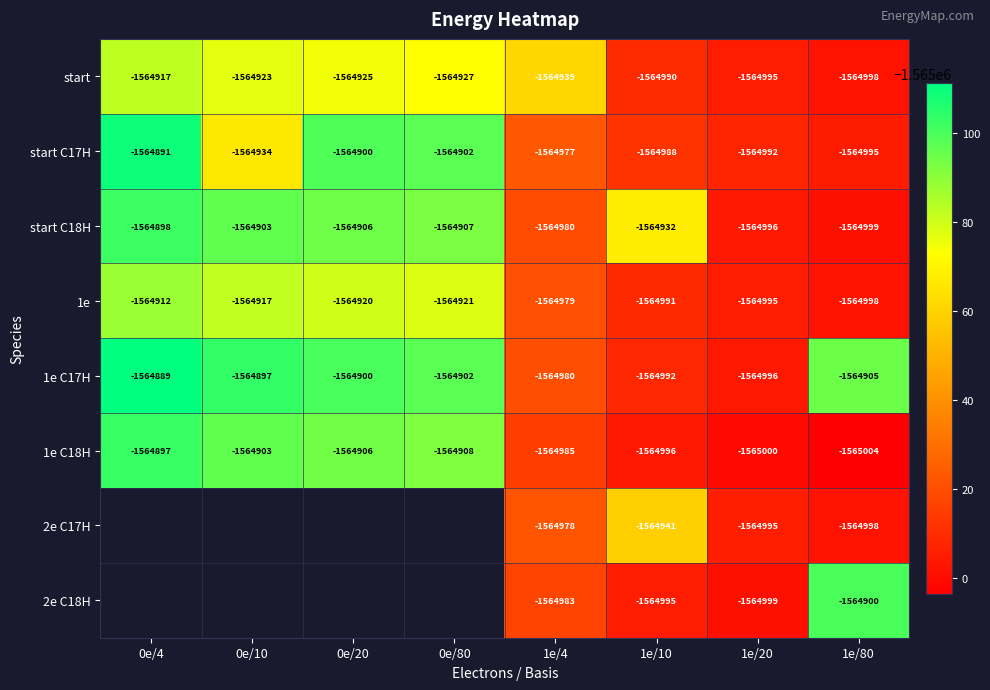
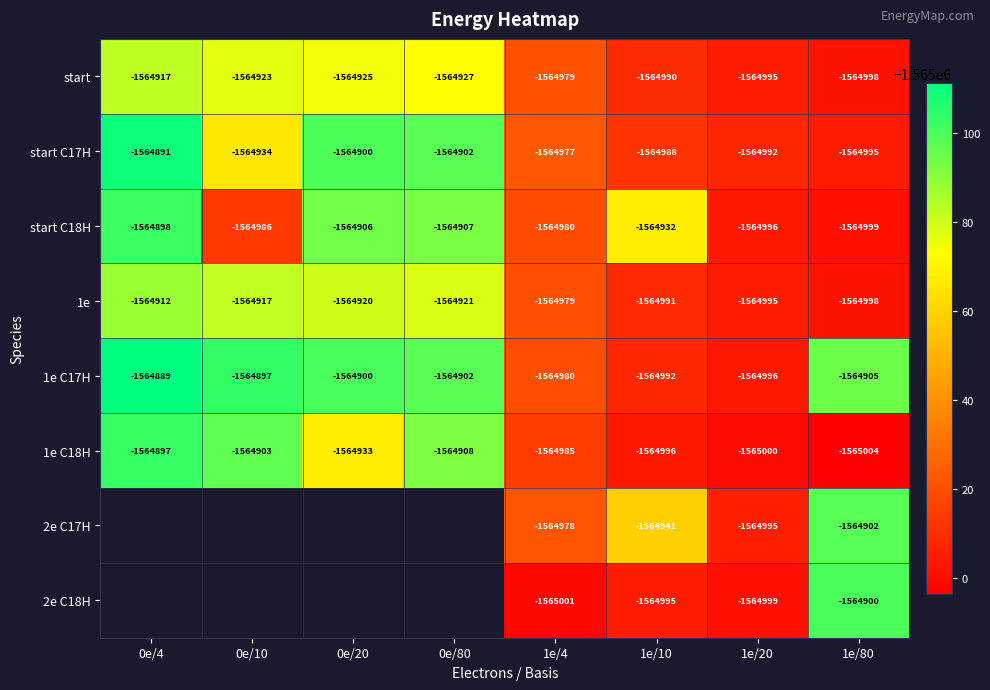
  {
    "start": {
      "0e/4": -1564917,
      "0e/10": -1564923,
      "0e/20": -1564925,
      "0e/80": -1564927,
-     "1e/4": -1564939,
+     "1e/4": -1564979,
      "1e/10": -1564990,
      "1e/20": -1564995,
      "1e/80": -1564998
    },
    "start C17H": {
      "0e/4": -1564891,
      "0e/10": -1564934,
      "0e/20": -1564900,
      "0e/80": -1564902,
      "1e/4": -1564977,
      "1e/10": -1564988,
      "1e/20": -1564992,
      "1e/80": -1564995
    },
    "start C18H": {
      "0e/4": -1564898,
-     "0e/10": -1564903,
+     "0e/10": -1564986,
      "0e/20": -1564906,
      "0e/80": -1564907,
      "1e/4": -1564980,
      "1e/10": -1564932,
      "1e/20": -1564996,
      "1e/80": -1564999
    },
    "1e": {
      "0e/4": -1564912,
      "0e/10": -1564917,
      "0e/20": -1564920,
      "0e/80": -1564921,
      "1e/4": -1564979,
      "1e/10": -1564991,
      "1e/20": -1564995,
      "1e/80": -1564998
    },
    "1e C17H": {
      "0e/4": -1564889,
      "0e/10": -1564897,
      "0e/20": -1564900,
      "0e/80": -1564902,
      "1e/4": -1564980,
      "1e/10": -1564992,
      "1e/20": -1564996,
      "1e/80": -1564905
    },
    "1e C18H": {
      "0e/4": -1564897,
      "0e/10": -1564903,
-     "0e/20": -1564906,
+     "0e/20": -1564933,
      "0e/80": -1564908,
      "1e/4": -1564985,
      "1e/10": -1564996,
      "1e/20": -1565000,
      "1e/80": -1565004
    },
    "2e C17H": {
      "1e/4": -1564978,
      "1e/10": -1564941,
      "1e/20": -1564995,
-     "1e/80": -1564998
+     "1e/80": -1564902
    },
    "2e C18H": {
-     "1e/4": -1564983,
+     "1e/4": -1565001,
      "1e/10": -1564995,
      "1e/20": -1564999,
      "1e/80": -1564900
    }
  }
